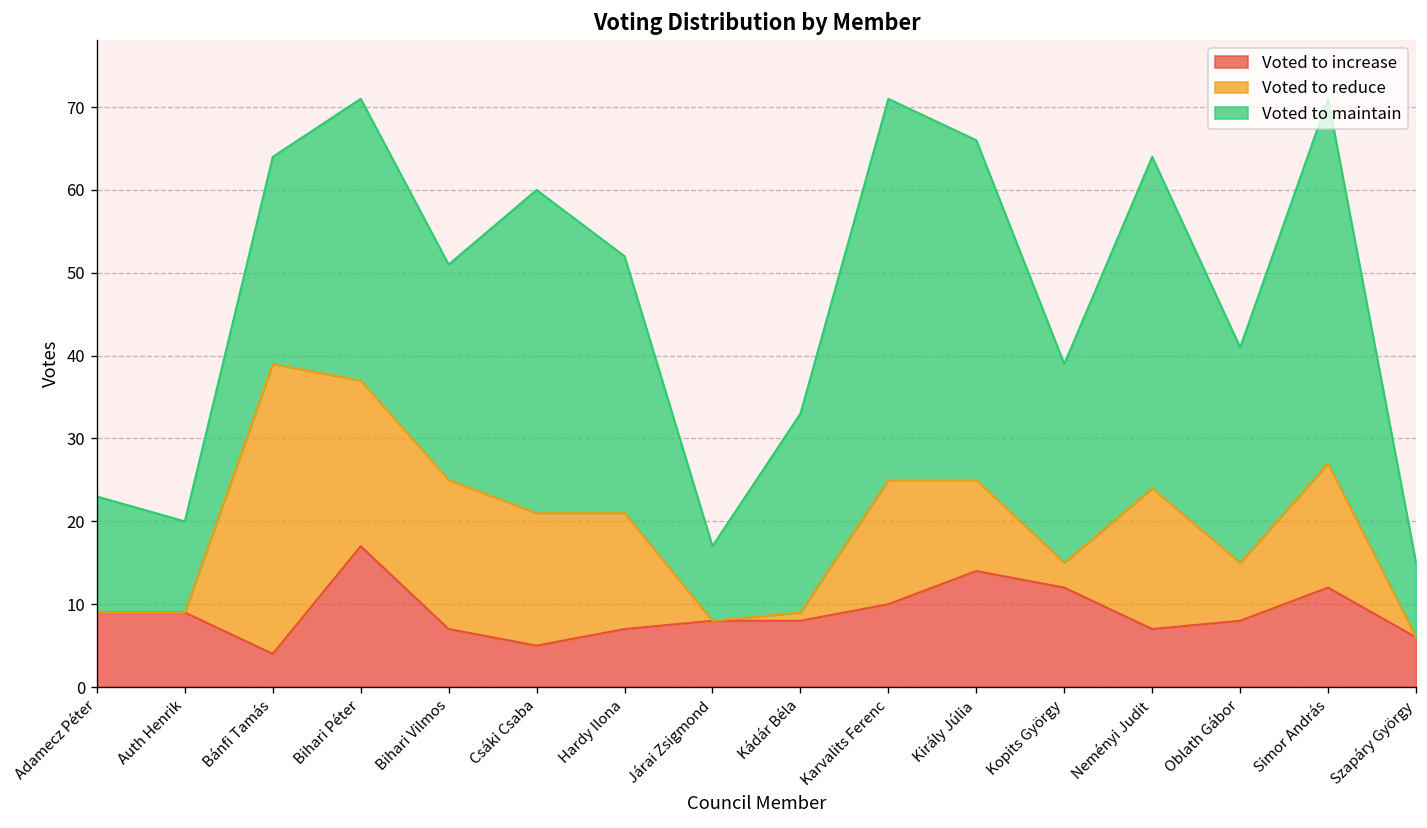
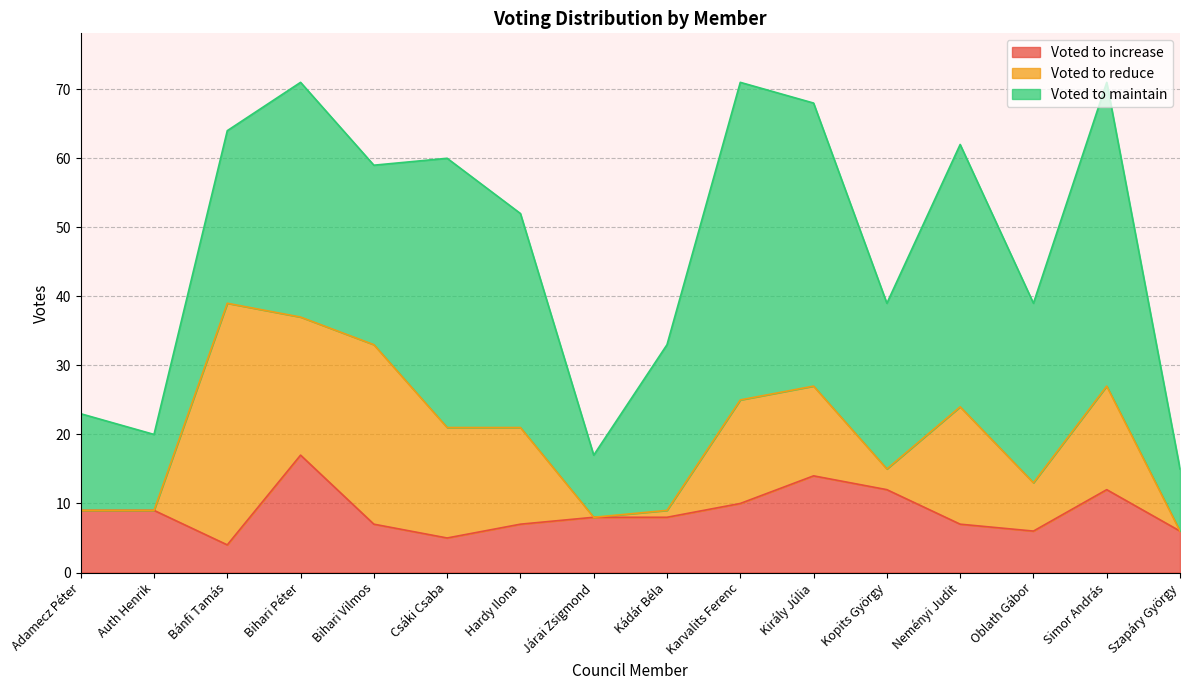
  {
    "Voted to increase": {
      "Bánfi Tamás": 4,
      "Bihari Péter": 17,
      "Bihari Vilmos": 7,
      "Csáki Csaba": 5,
      "Hardy Ilona": 7,
      "Kádár Béla": 8,
      "Karvalits Ferenc": 10,
      "Király Júlia": 14,
      "Kopits György": 12,
      "Neményi Judit": 7,
-     "Oblath Gábor": 8,
+     "Oblath Gábor": 6,
      "Simor András": 12
    },
    "Voted to reduce": {
      "Bánfi Tamás": 35,
      "Bihari Péter": 20,
-     "Bihari Vilmos": 18,
+     "Bihari Vilmos": 26,
      "Csáki Csaba": 16,
      "Hardy Ilona": 14,
      "Kádár Béla": 1,
      "Karvalits Ferenc": 15,
-     "Király Júlia": 11,
+     "Király Júlia": 13,
      "Kopits György": 3,
      "Neményi Judit": 17,
      "Oblath Gábor": 7,
      "Simor András": 15
    },
    "Voted to maintain": {
      "Adamecz Péter": 14,
      "Auth Henrik": 11,
      "Bánfi Tamás": 25,
      "Bihari Péter": 34,
      "Bihari Vilmos": 26,
      "Csáki Csaba": 39,
      "Hardy Ilona": 31,
      "Járai Zsigmond": 9,
      "Kádár Béla": 24,
      "Karvalits Ferenc": 46,
      "Király Júlia": 41,
      "Kopits György": 24,
-     "Neményi Judit": 40,
+     "Neményi Judit": 38,
      "Oblath Gábor": 26,
      "Szapáry György": 9
    }
  }
